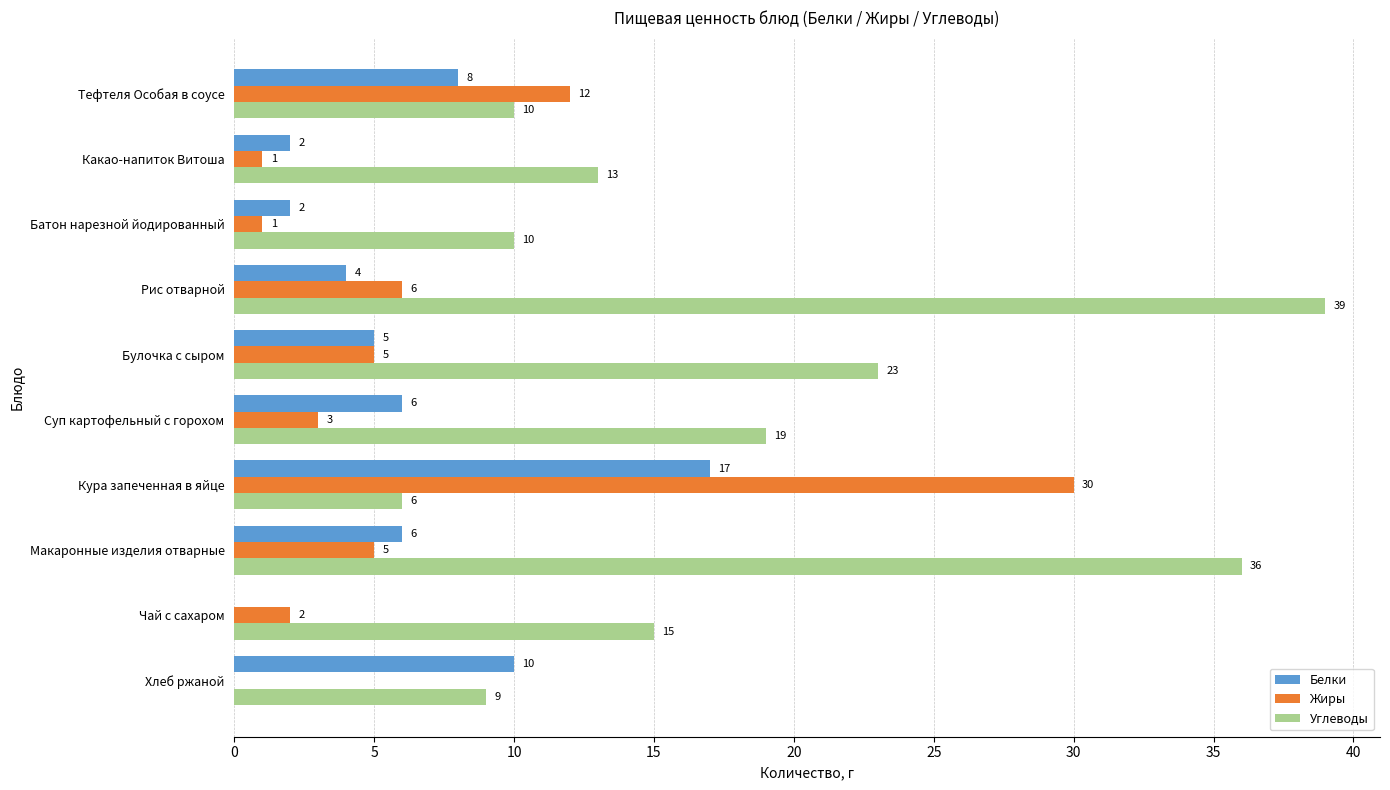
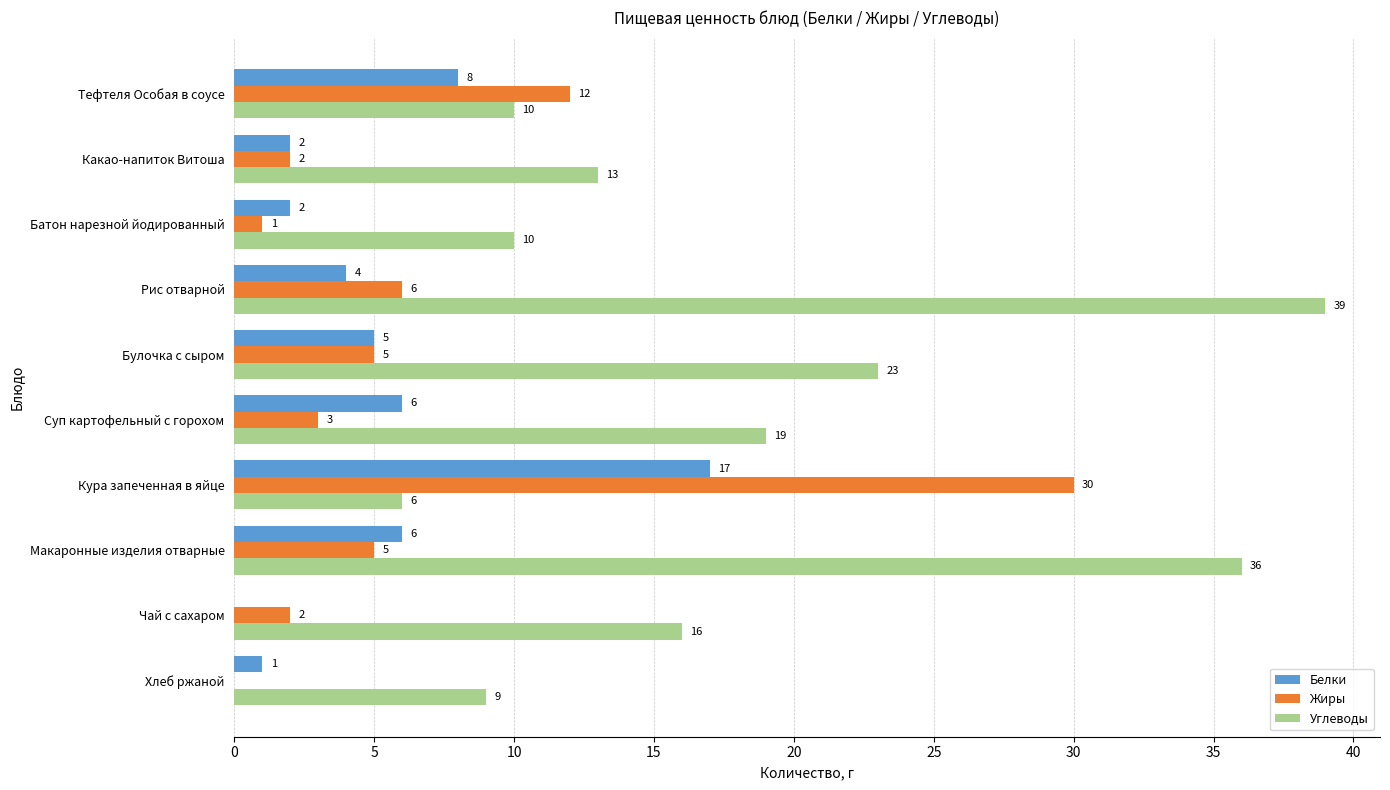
  {
    "Белки": {
      "Тефтеля Особая в соусе": 8,
      "Какао-напиток Витоша": 2,
      "Батон нарезной йодированный": 2,
      "Рис отварной": 4,
      "Булочка с сыром": 5,
      "Суп картофельный с горохом": 6,
      "Кура запеченная в яйце": 17,
      "Макаронные изделия отварные": 6,
-     "Хлеб ржаной": 10
+     "Хлеб ржаной": 1
    },
    "Жиры": {
      "Тефтеля Особая в соусе": 12,
-     "Какао-напиток Витоша": 1,
+     "Какао-напиток Витоша": 2,
      "Батон нарезной йодированный": 1,
      "Рис отварной": 6,
      "Булочка с сыром": 5,
      "Суп картофельный с горохом": 3,
      "Кура запеченная в яйце": 30,
      "Макаронные изделия отварные": 5,
      "Чай с сахаром": 2
    },
    "Углеводы": {
      "Тефтеля Особая в соусе": 10,
      "Какао-напиток Витоша": 13,
      "Батон нарезной йодированный": 10,
      "Рис отварной": 39,
      "Булочка с сыром": 23,
      "Суп картофельный с горохом": 19,
      "Кура запеченная в яйце": 6,
      "Макаронные изделия отварные": 36,
-     "Чай с сахаром": 15,
+     "Чай с сахаром": 16,
      "Хлеб ржаной": 9
    }
  }
